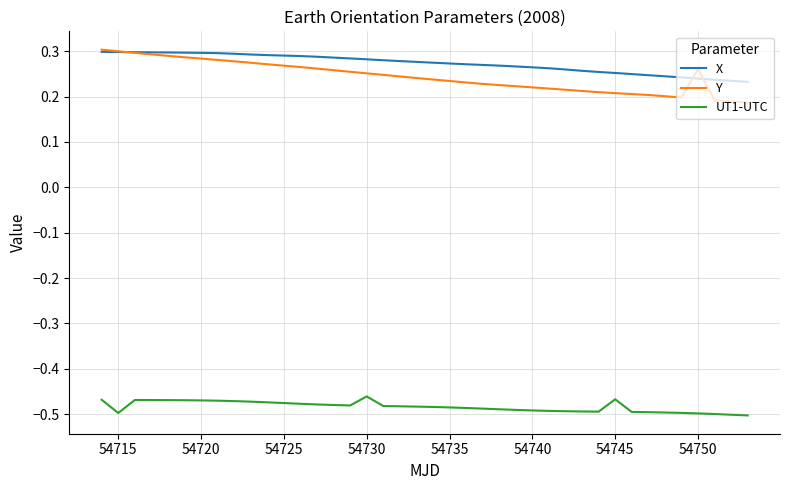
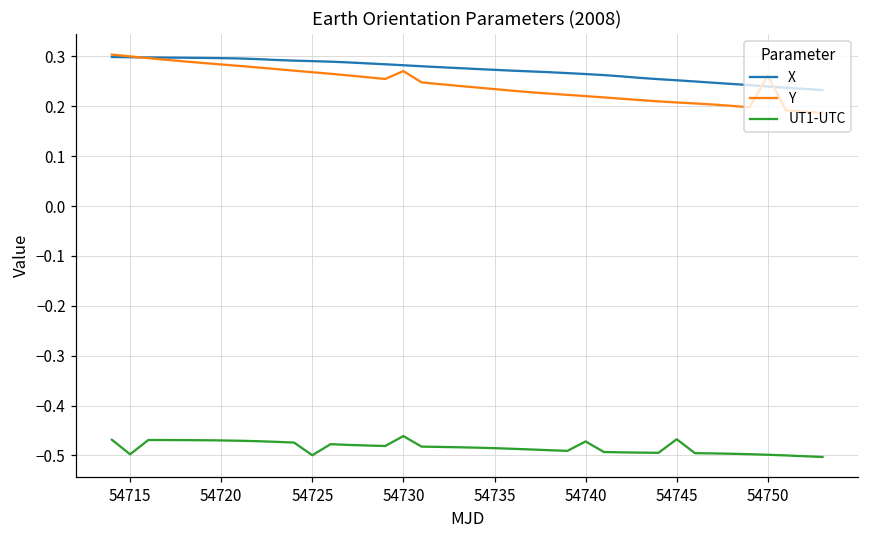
  {
    "X": {
      "54720": 0.30,
      "54725": 0.29,
      "54730": 0.28,
      "54735": 0.27,
      "54740": 0.26,
      "54745": 0.25
    },
    "Y": {
      "54720": 0.28,
      "54725": 0.27,
-     "54730": 0.25,
+     "54730": 0.27,
      "54735": 0.23,
      "54740": 0.22,
      "54745": 0.21
    },
    "UT1-UTC": {
      "54715": -0.50,
      "54720": -0.47,
-     "54725": -0.48,
+     "54725": -0.50,
      "54730": -0.46,
      "54735": -0.49,
-     "54740": -0.49,
+     "54740": -0.47,
      "54745": -0.47,
      "54750": -0.50
    }
  }
